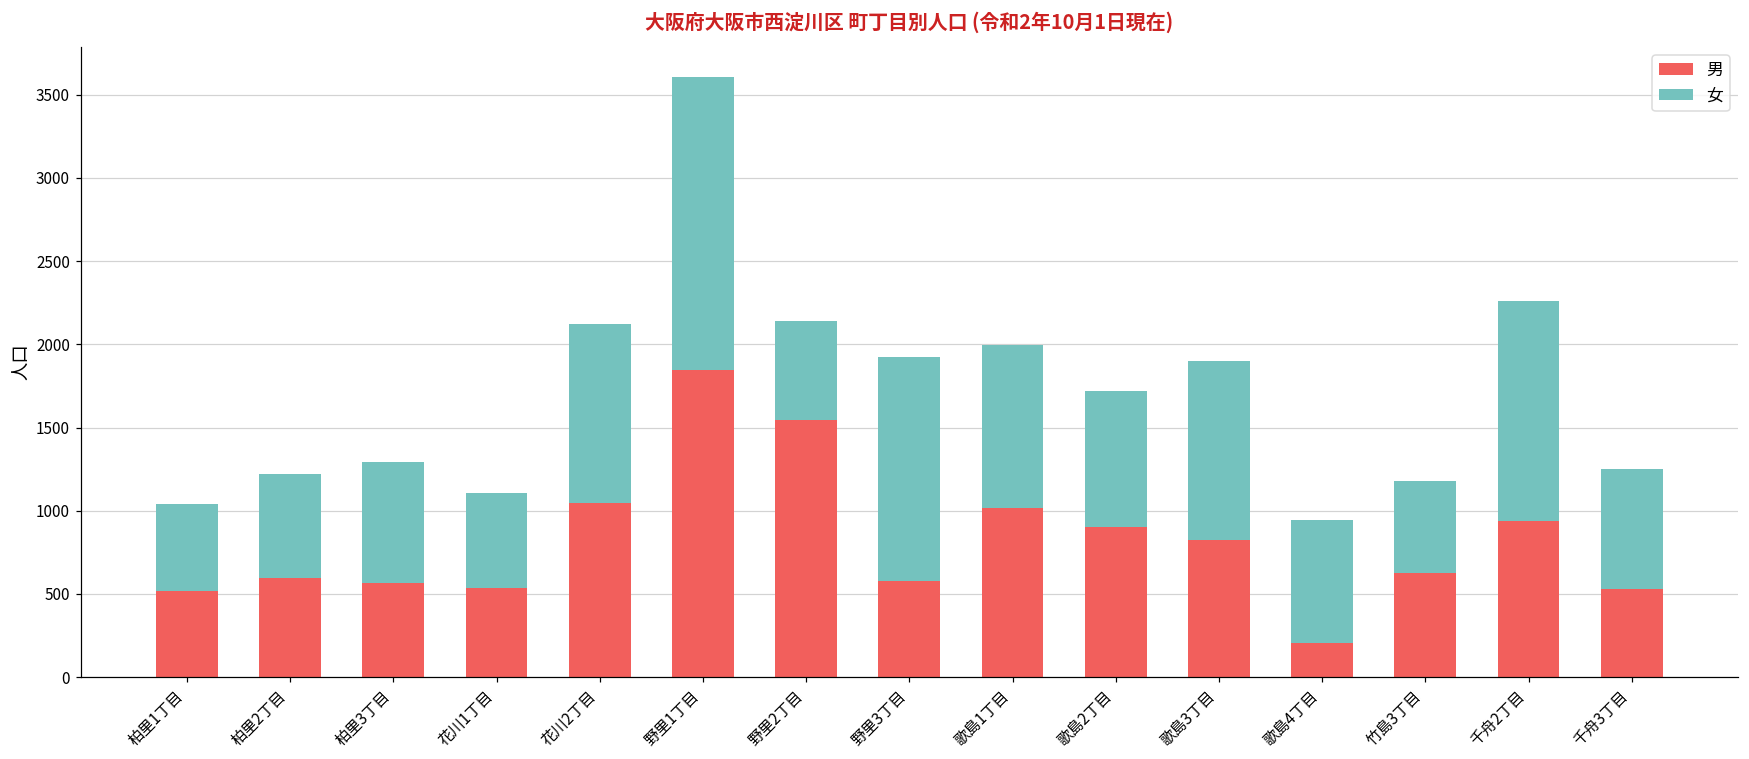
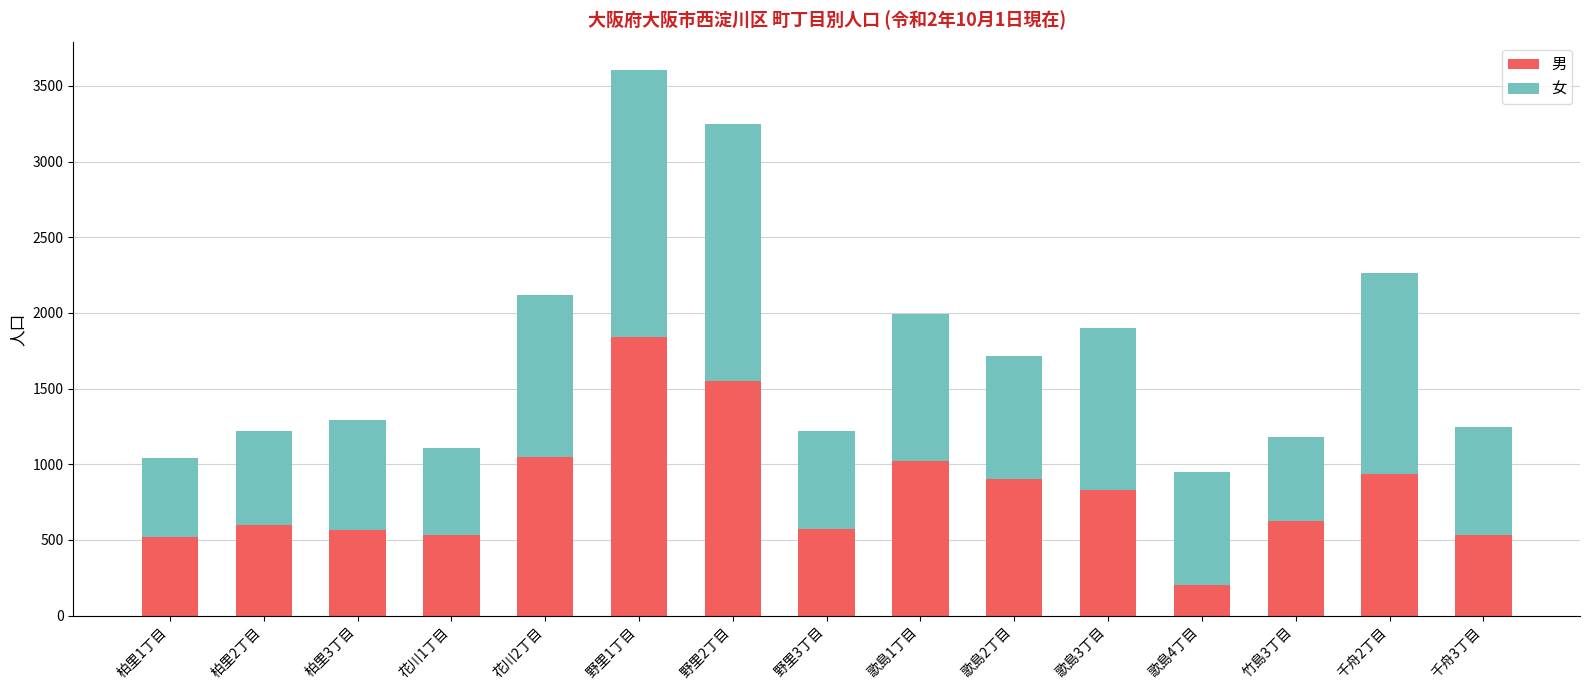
  {
    "男": {
      "柏里1丁目": 520,
      "柏里2丁目": 600,
      "柏里3丁目": 570,
      "花川1丁目": 530,
      "花川2丁目": 1050,
      "野里1丁目": 1840,
      "野里2丁目": 1550,
      "野里3丁目": 580,
      "歌島1丁目": 1020,
      "歌島2丁目": 900,
      "歌島3丁目": 830,
      "歌島4丁目": 200,
      "竹島3丁目": 630,
      "千舟2丁目": 940,
      "千舟3丁目": 530
    },
    "女": {
      "柏里1丁目": 520,
      "柏里2丁目": 620,
      "柏里3丁目": 730,
      "花川1丁目": 570,
      "花川2丁目": 1070,
      "野里1丁目": 1760,
-     "野里2丁目": 590,
-     "野里3丁目": 1350,
+     "野里2丁目": 1700,
+     "野里3丁目": 640,
      "歌島1丁目": 980,
      "歌島2丁目": 820,
      "歌島3丁目": 1070,
      "歌島4丁目": 740,
      "竹島3丁目": 550,
      "千舟2丁目": 1320,
      "千舟3丁目": 720
    }
  }
